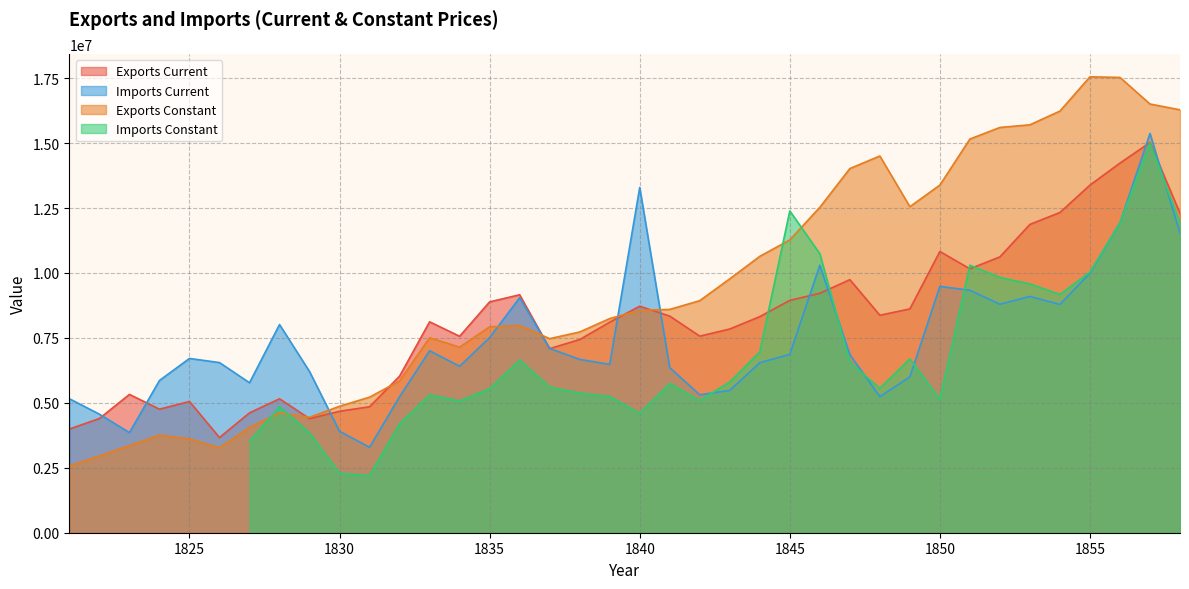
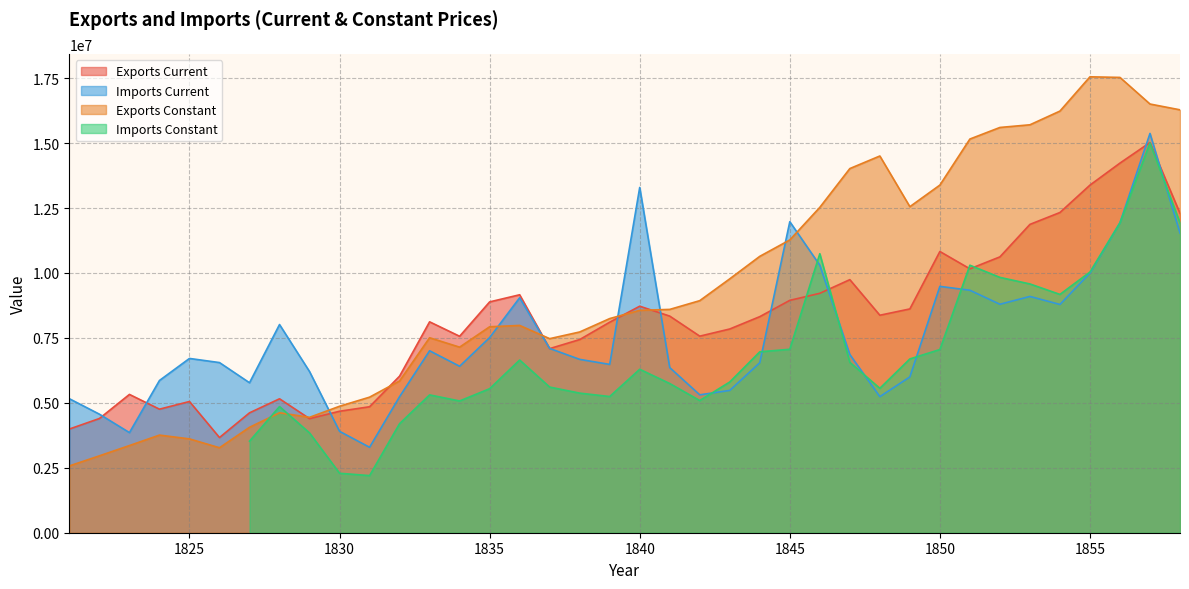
  {
    "Imports Current": {
      "1825": 6700000,
      "1830": 3900000,
      "1835": 7500000,
      "1840": 13300000,
-     "1845": 6900000,
+     "1845": 12000000,
      "1850": 9500000
    },
    "Imports Constant": {
      "1830": 2300000,
      "1835": 5500000,
-     "1840": 4600000,
-     "1845": 12400000,
-     "1850": 5100000
+     "1840": 6300000,
+     "1845": 7100000,
+     "1850": 7100000
    }
  }
